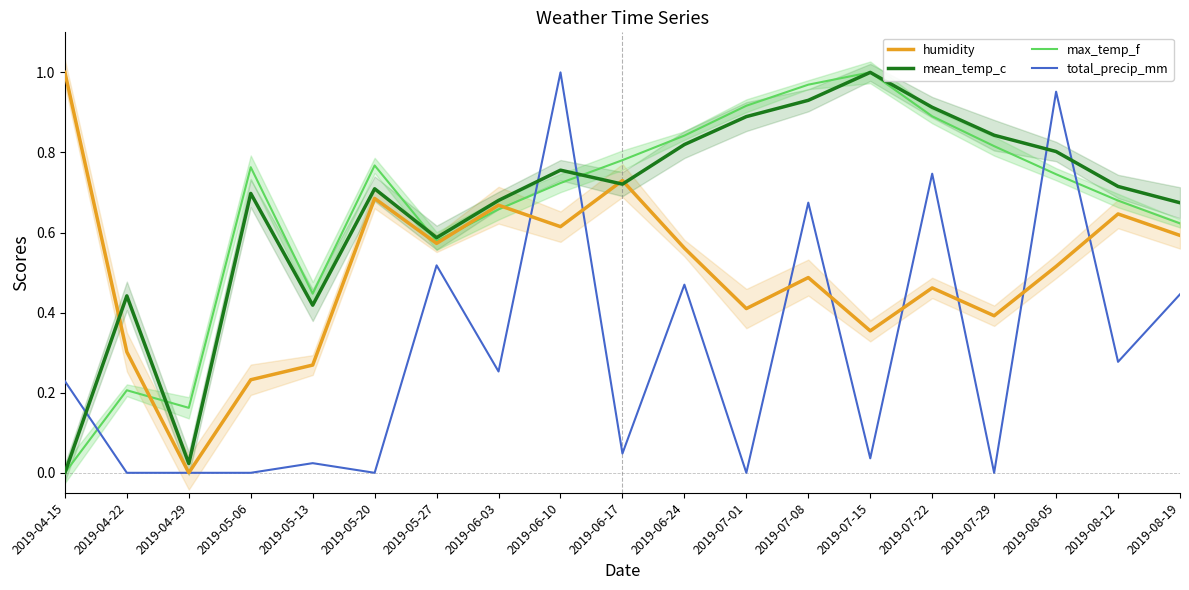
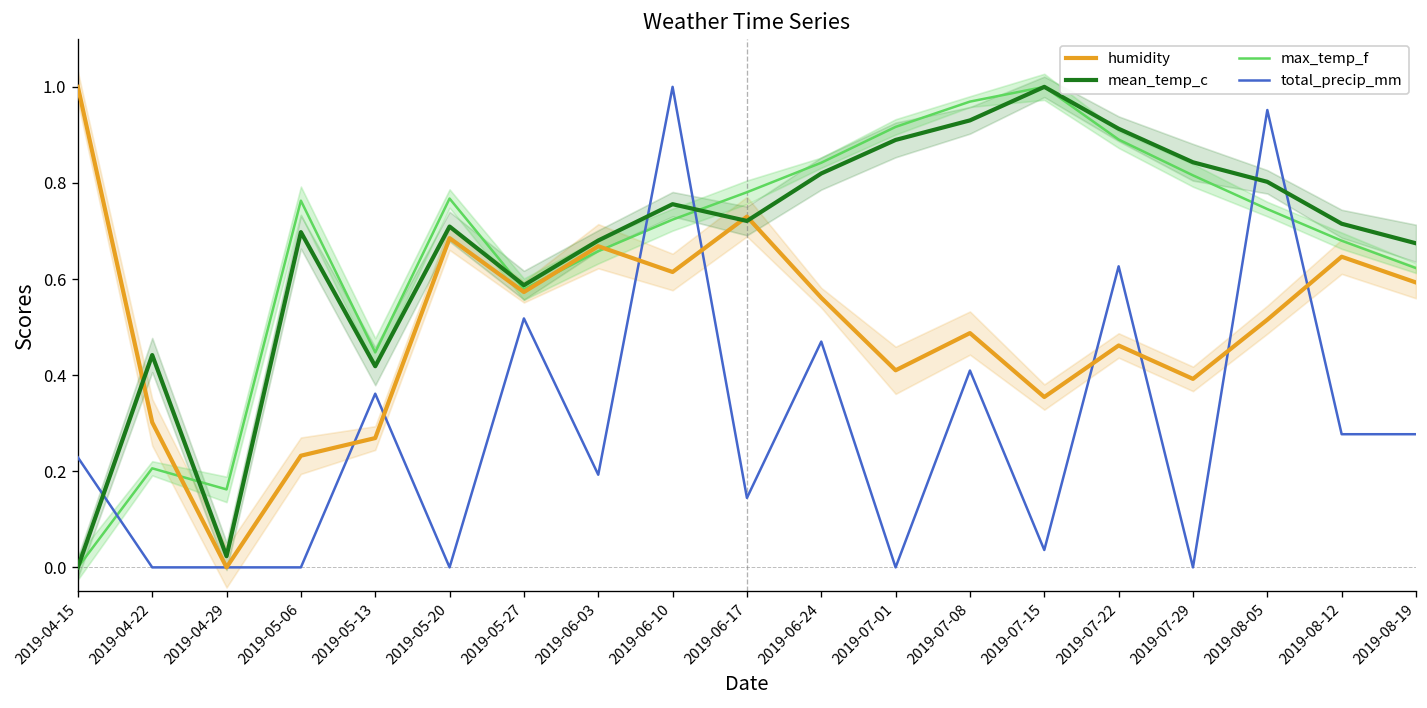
  {
    "total_precip_mm": {
      "2019-04-15": 0.23,
      "2019-04-22": 0.00,
      "2019-05-06": 0.00,
-     "2019-05-13": 0.02,
+     "2019-05-13": 0.36,
      "2019-05-20": 0.00,
      "2019-05-27": 0.52,
-     "2019-06-03": 0.25,
+     "2019-06-03": 0.19,
      "2019-06-10": 1.00,
-     "2019-06-17": 0.05,
+     "2019-06-17": 0.14,
      "2019-06-24": 0.47,
      "2019-07-01": 0.00,
-     "2019-07-08": 0.67,
+     "2019-07-08": 0.41,
      "2019-07-15": 0.04,
-     "2019-07-22": 0.75,
+     "2019-07-22": 0.63,
      "2019-07-29": 0.00,
      "2019-08-05": 0.95,
      "2019-08-12": 0.28,
-     "2019-08-19": 0.45
+     "2019-08-19": 0.28
    }
  }
